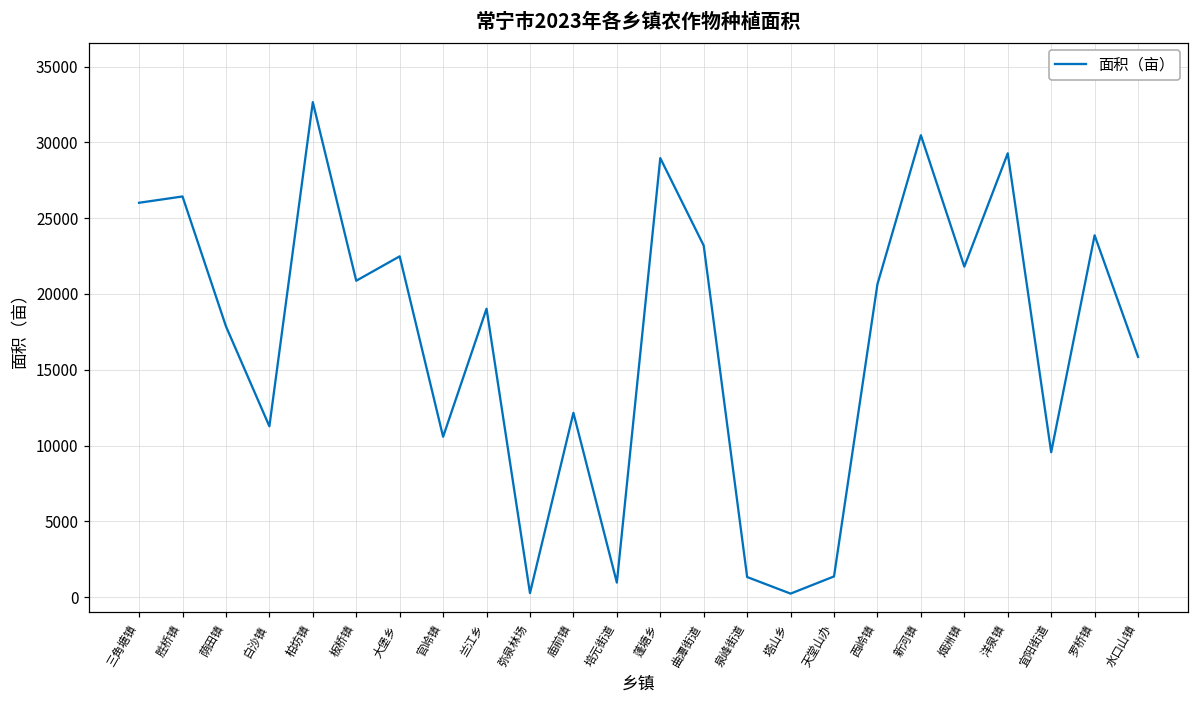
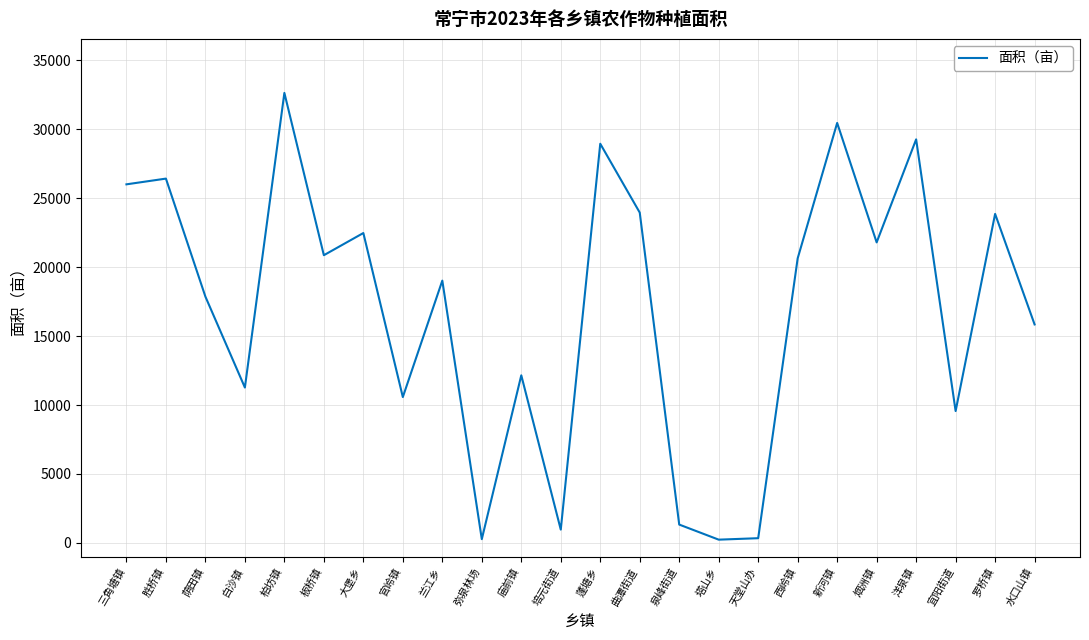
  {
    "三角塘镇": 26000,
    "胜桥镇": 26400,
    "荫田镇": 17900,
    "白沙镇": 11300,
    "柏坊镇": 32600,
    "板桥镇": 20900,
    "大堡乡": 22500,
    "官岭镇": 10600,
    "兰江乡": 19000,
    "弥泉林场": 300,
    "庙前镇": 12200,
    "培元街道": 1000,
    "蓬塘乡": 29000,
-   "曲潭街道": 23200,
+   "曲潭街道": 24000,
    "泉峰街道": 1300,
    "塔山乡": 200,
-   "天堂山办": 1400,
+   "天堂山办": 300,
    "西岭镇": 20600,
    "新河镇": 30500,
    "烟洲镇": 21800,
    "洋泉镇": 29300,
    "宜阳街道": 9600,
    "罗桥镇": 23900,
    "水口山镇": 15800
  }
